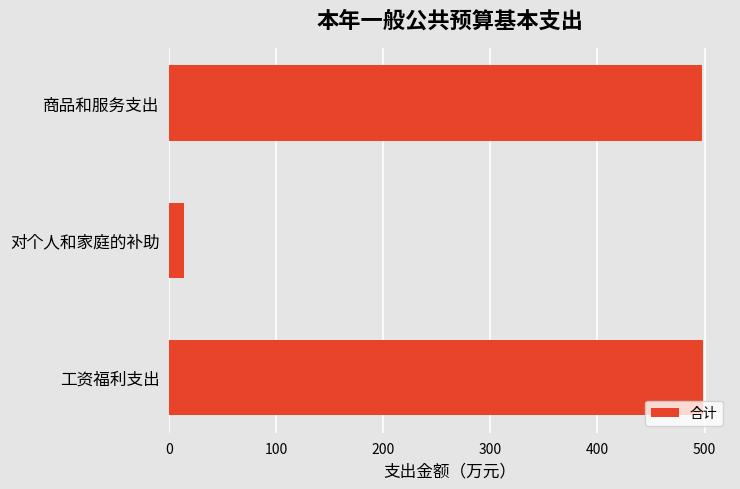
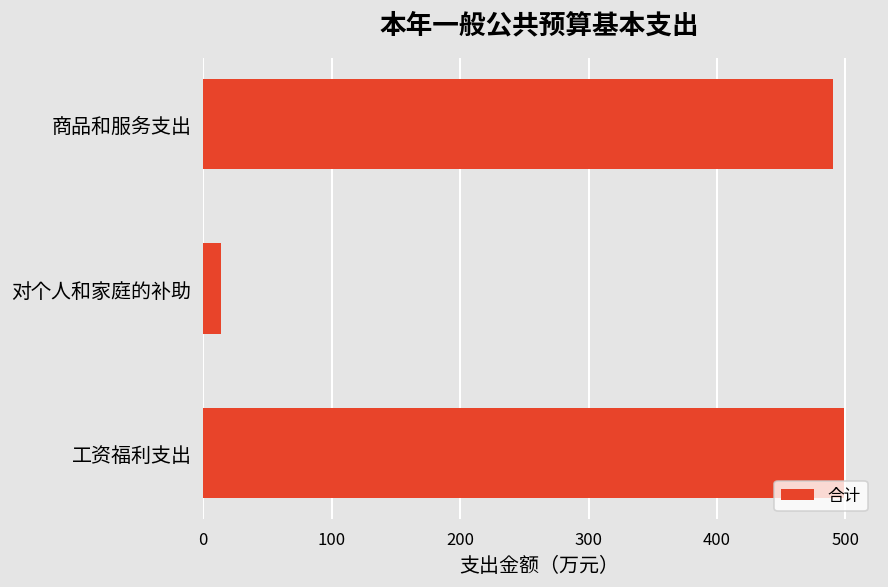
  {
-   "商品和服务支出": 498,
+   "商品和服务支出": 490,
    "对个人和家庭的补助": 14,
    "工资福利支出": 499
  }
